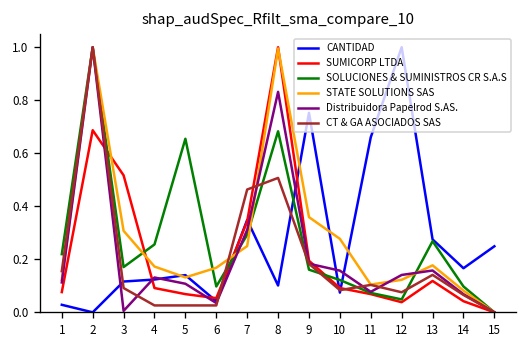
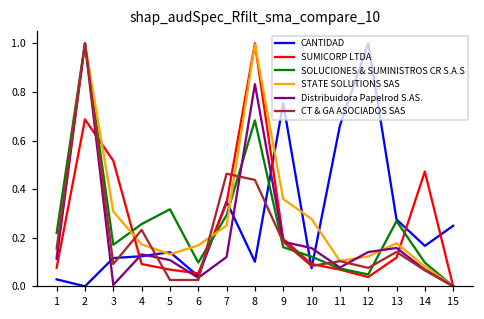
  {
    "CANTIDAD": {
      "1": 0.03,
      "2": 0.00,
      "3": 0.12,
      "8": 0.10,
      "11": 0.66,
      "14": 0.17,
      "15": 0.25
    },
    "SUMICORP LTDA": {
      "1": 0.08,
      "2": 0.69,
      "3": 0.52,
      "4": 0.09,
      "5": 0.07,
      "13": 0.12,
-     "14": 0.04
+     "14": 0.47
    },
    "SOLUCIONES & SUMINISTROS CR S.A.S": {
      "1": 0.22,
      "3": 0.17,
      "4": 0.26,
-     "5": 0.65,
+     "5": 0.32,
      "6": 0.10,
      "7": 0.29,
      "8": 0.68,
      "9": 0.16,
      "10": 0.12,
      "14": 0.10
    },
    "STATE SOLUTIONS SAS": {
      "3": 0.31,
      "4": 0.17,
      "6": 0.17,
      "7": 0.25,
      "9": 0.36,
      "10": 0.28,
      "12": 0.12,
      "13": 0.18,
      "14": 0.08
    },
    "Distribuidora Papelrod S.AS.": {
      "3": 0.01,
      "5": 0.11,
-     "7": 0.31,
+     "7": 0.12,
      "8": 0.83,
      "10": 0.16,
      "12": 0.14,
      "13": 0.16
    },
    "CT & GA ASOCIADOS SAS": {
      "1": 0.16,
      "3": 0.09,
-     "4": 0.03,
+     "4": 0.23,
      "5": 0.03,
      "7": 0.46,
-     "8": 0.51,
+     "8": 0.44,
      "12": 0.08,
      "13": 0.14
    }
  }
